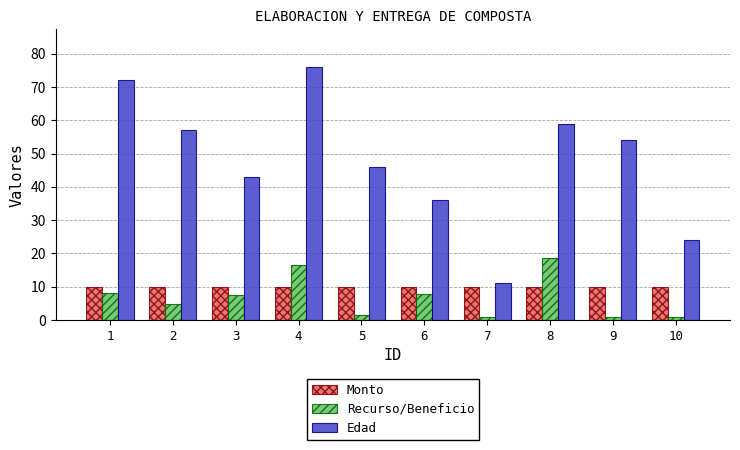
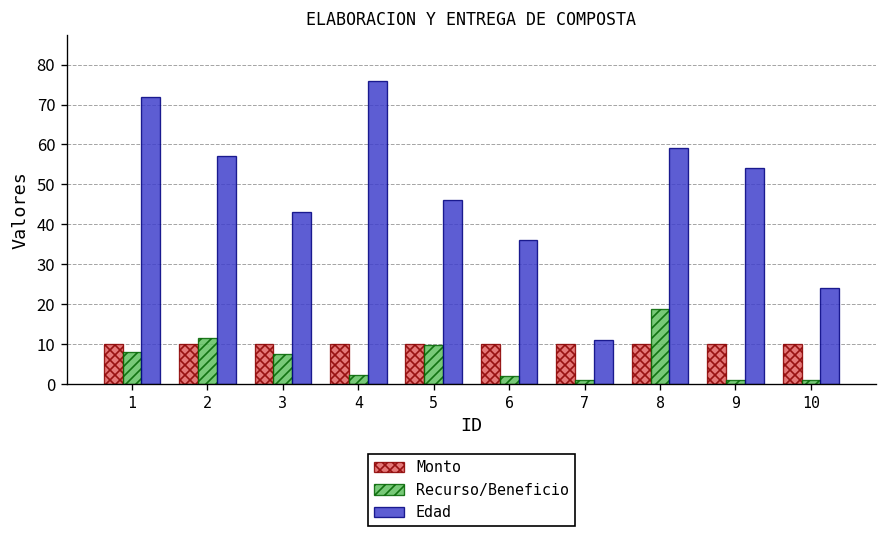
  {
    "Monto": {
      "1": 10,
      "2": 10,
      "3": 10,
      "4": 10,
      "5": 10,
      "6": 10,
      "7": 10,
      "8": 10,
      "9": 10,
      "10": 10
    },
    "Recurso/Beneficio": {
      "1": 8,
-     "2": 5,
+     "2": 12,
      "3": 8,
-     "4": 17,
-     "5": 2,
-     "6": 8,
+     "4": 2,
+     "5": 10,
+     "6": 2,
      "7": 1,
      "8": 19,
      "9": 1,
      "10": 1
    },
    "Edad": {
      "1": 72,
      "2": 57,
      "3": 43,
      "4": 76,
      "5": 46,
      "6": 36,
      "7": 11,
      "8": 59,
      "9": 54,
      "10": 24
    }
  }
